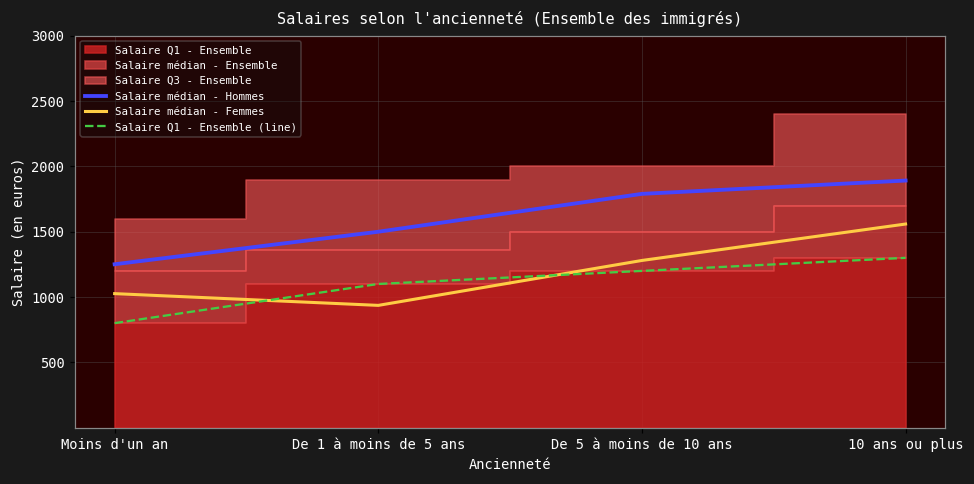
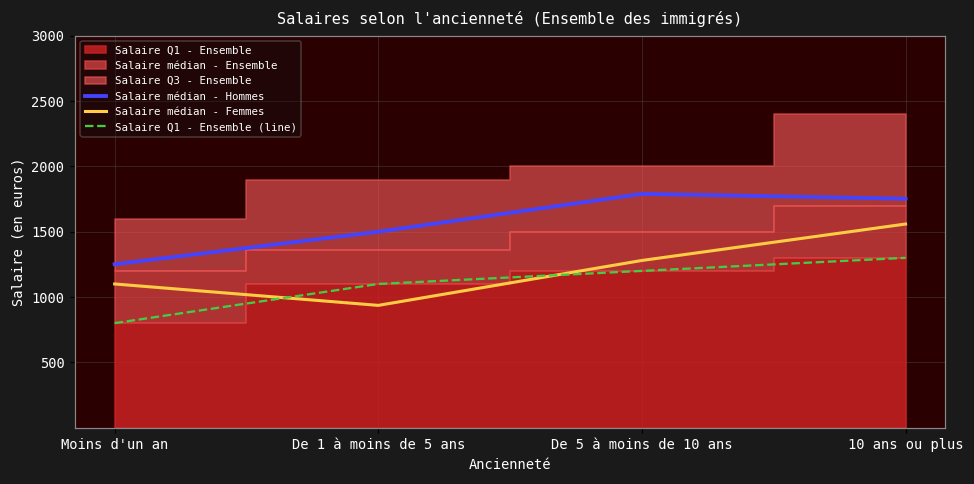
  {
    "Salaire médian - Hommes": {
      "Moins d'un an": 1250,
      "De 1 à moins de 5 ans": 1500,
      "De 5 à moins de 10 ans": 1790,
-     "10 ans ou plus": 1890
+     "10 ans ou plus": 1750
    },
    "Salaire médian - Femmes": {
-     "Moins d'un an": 1030,
+     "Moins d'un an": 1100,
      "De 1 à moins de 5 ans": 940,
      "De 5 à moins de 10 ans": 1280,
      "10 ans ou plus": 1560
    },
    "Salaire Q1 - Ensemble (line)": {
      "De 1 à moins de 5 ans": 1100,
      "De 5 à moins de 10 ans": 1200
    }
  }
